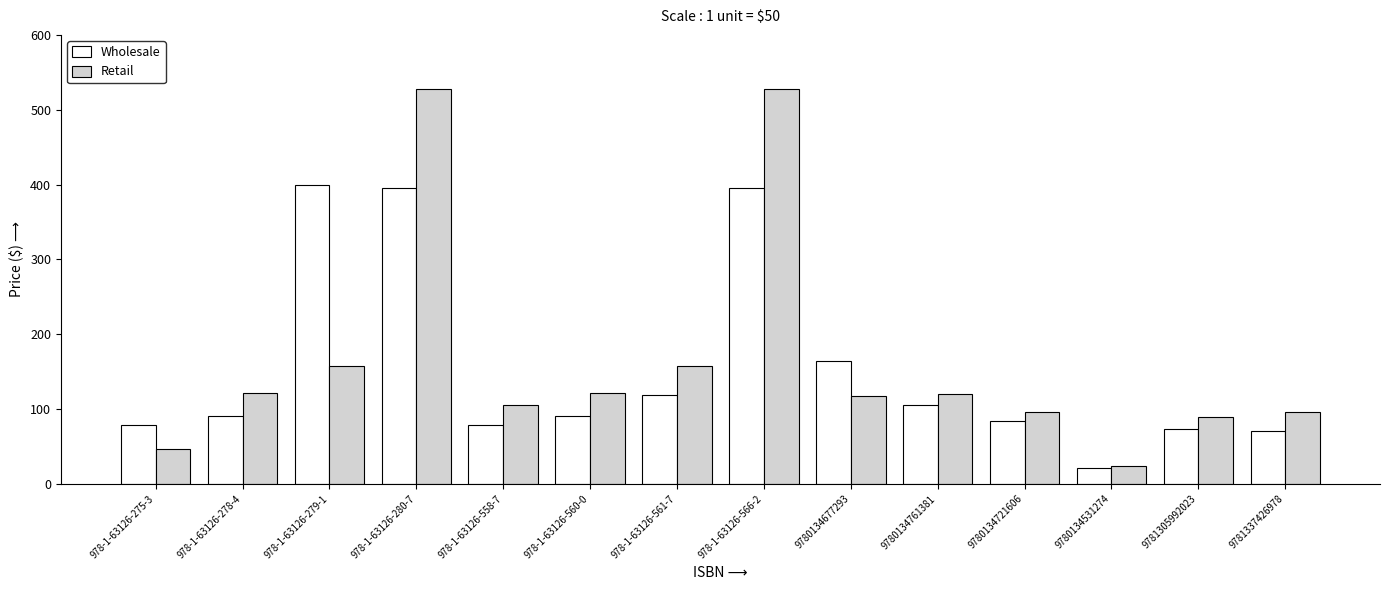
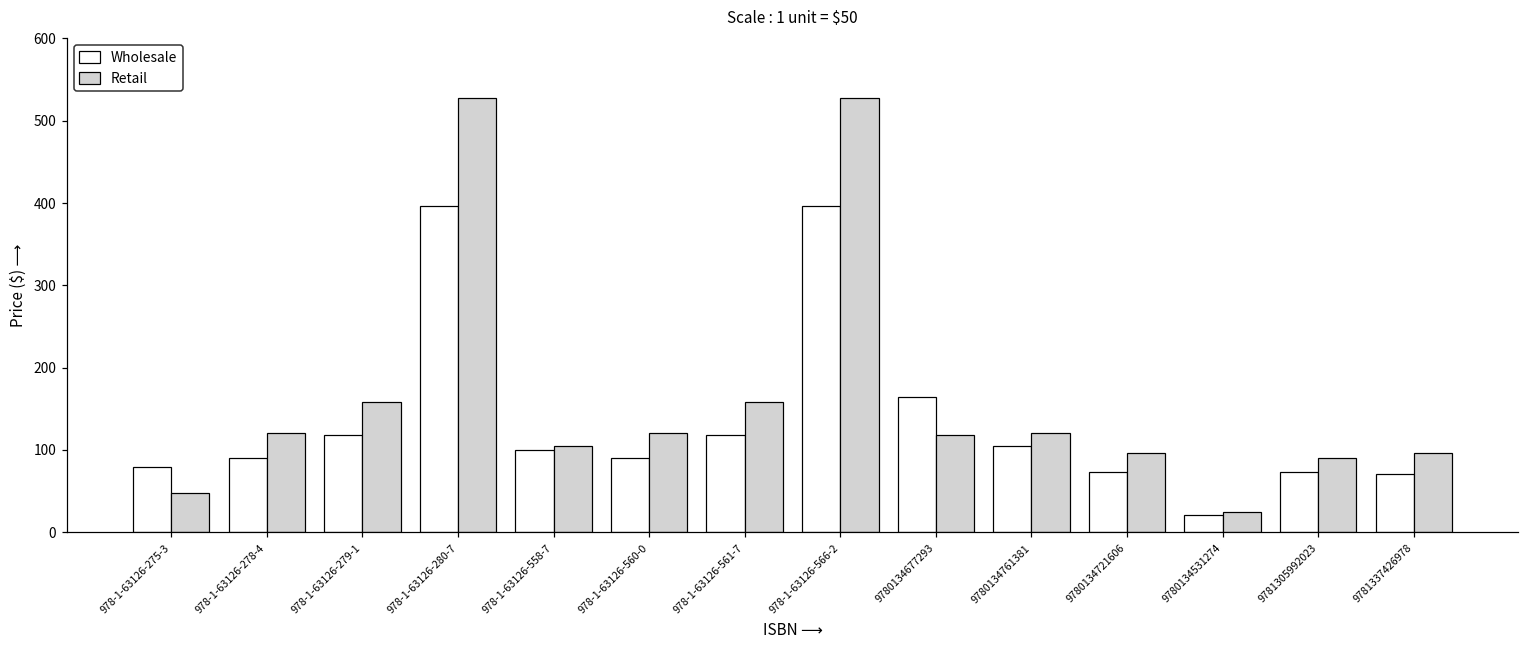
  {
    "Wholesale": {
      "978-1-63126-275-3": 80,
      "978-1-63126-278-4": 90,
-     "978-1-63126-279-1": 400,
+     "978-1-63126-279-1": 120,
      "978-1-63126-280-7": 400,
-     "978-1-63126-558-7": 80,
+     "978-1-63126-558-7": 100,
      "978-1-63126-560-0": 90,
      "978-1-63126-561-7": 120,
      "978-1-63126-566-2": 400,
      "9780134677293": 160,
      "9780134761381": 100,
-     "9780134721606": 80,
+     "9780134721606": 70,
      "9780134531274": 20,
      "9781305992023": 70,
      "9781337426978": 70
    },
    "Retail": {
      "978-1-63126-275-3": 50,
      "978-1-63126-278-4": 120,
      "978-1-63126-279-1": 160,
      "978-1-63126-280-7": 530,
      "978-1-63126-558-7": 110,
      "978-1-63126-560-0": 120,
      "978-1-63126-561-7": 160,
      "978-1-63126-566-2": 530,
      "9780134677293": 120,
      "9780134761381": 120,
      "9780134721606": 100,
      "9780134531274": 20,
      "9781305992023": 90,
      "9781337426978": 100
    }
  }
